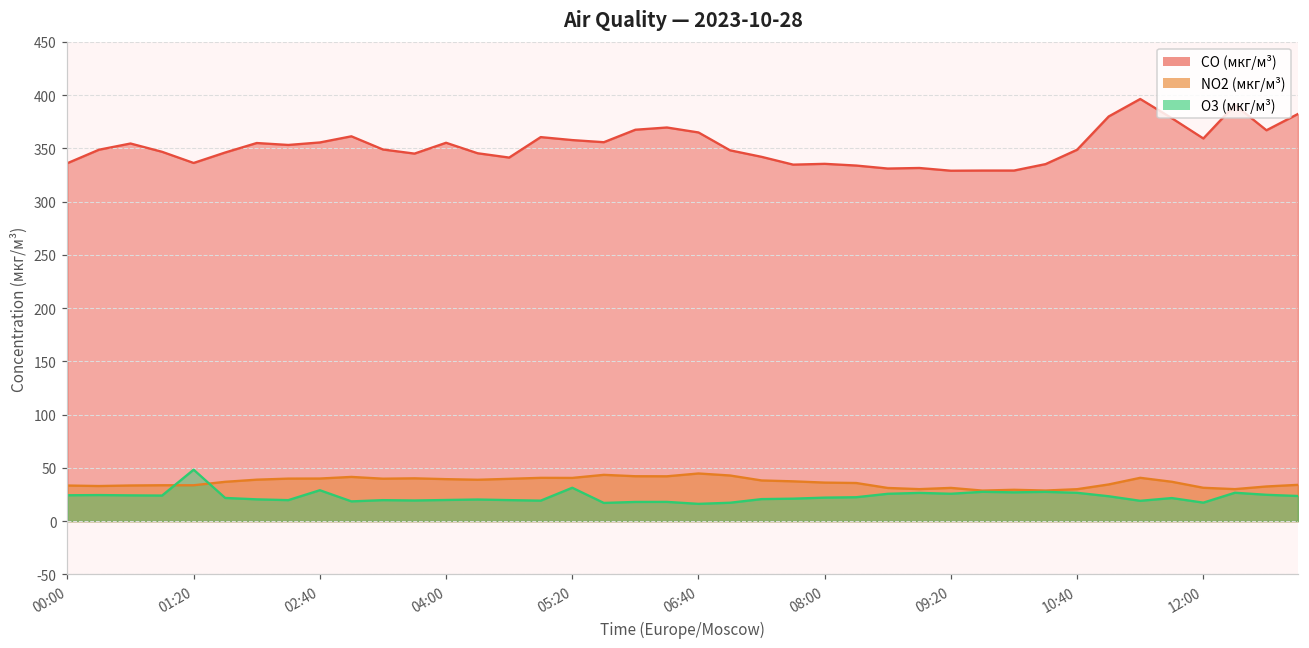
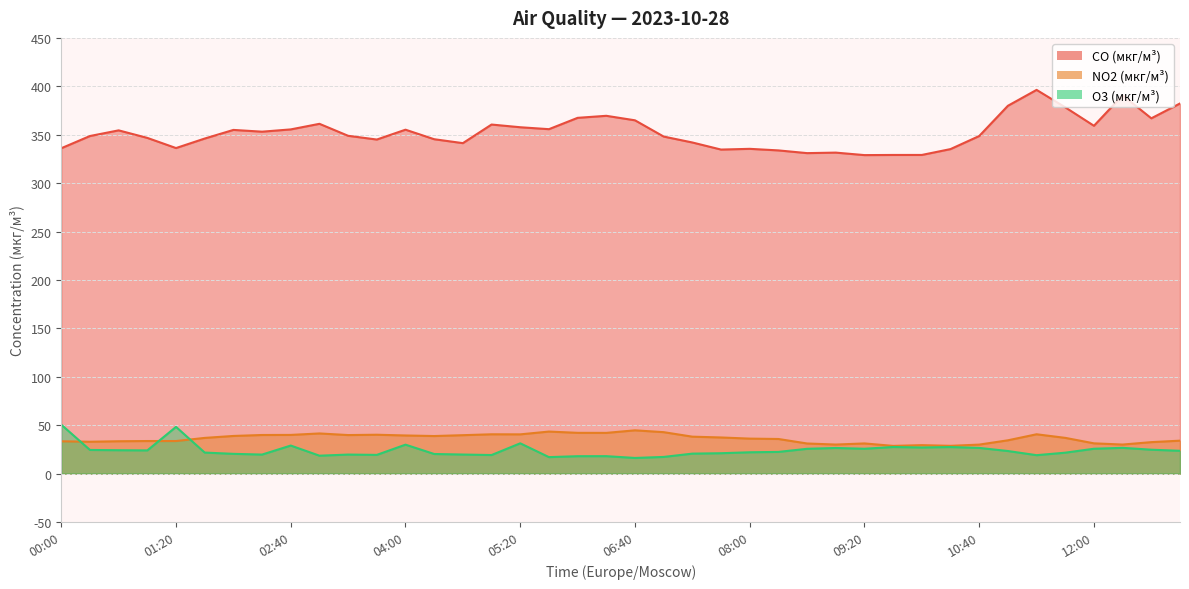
  {
    "O3 (мкг/м³)": {
-     "00:00": 20,
+     "00:00": 50,
      "01:20": 50,
      "02:40": 30,
-     "04:00": 20,
+     "04:00": 30,
      "05:20": 30,
      "06:40": 20,
      "08:00": 20,
      "09:20": 30,
      "10:40": 30,
-     "12:00": 20
+     "12:00": 30
    }
  }
